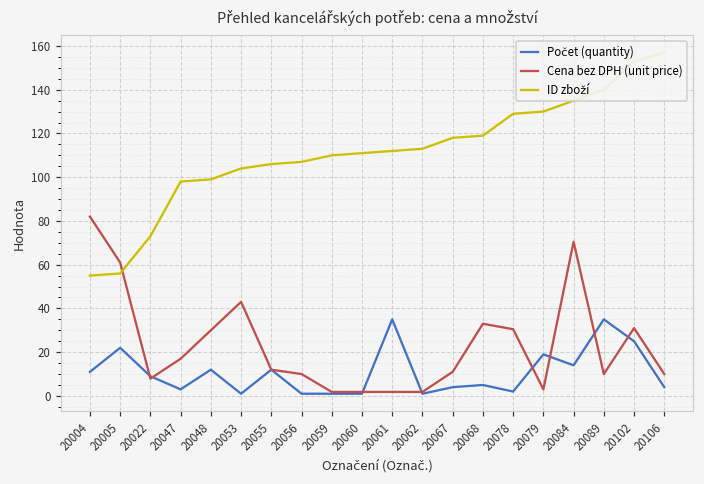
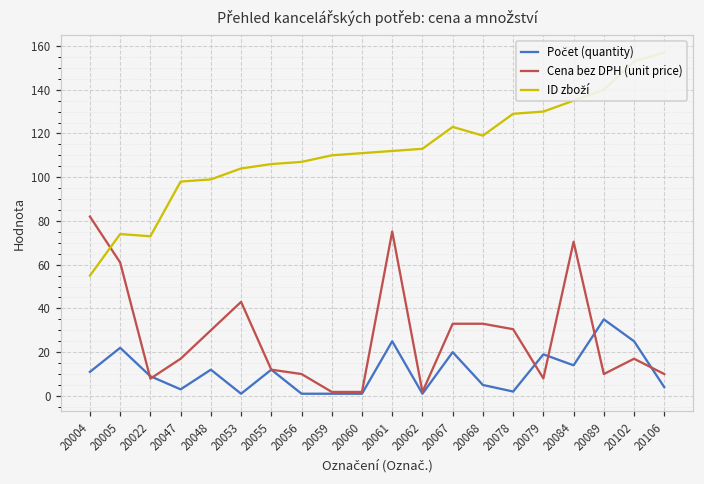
  {
    "Počet (quantity)": {
      "20004": 11,
      "20005": 22,
      "20047": 3,
      "20048": 12,
      "20053": 1,
      "20056": 1,
-     "20061": 35,
-     "20067": 4,
+     "20061": 25,
+     "20067": 20,
      "20068": 5,
      "20078": 2,
      "20079": 19,
      "20084": 14,
      "20089": 35,
      "20102": 25,
      "20106": 4
    },
    "Cena bez DPH (unit price)": {
      "20004": 82,
      "20005": 61,
      "20047": 17,
      "20048": 30,
      "20053": 43,
      "20056": 10,
-     "20061": 2,
-     "20067": 11,
+     "20061": 75,
+     "20067": 33,
      "20068": 33,
      "20078": 31,
-     "20079": 3,
+     "20079": 8,
      "20084": 71,
      "20089": 10,
-     "20102": 31,
+     "20102": 17,
      "20106": 10
    },
    "ID zboží": {
      "20004": 55,
-     "20005": 56,
+     "20005": 74,
      "20022": 73,
      "20047": 98,
      "20048": 99,
      "20053": 104,
      "20055": 106,
      "20056": 107,
      "20059": 110,
      "20060": 111,
      "20061": 112,
      "20062": 113,
-     "20067": 118,
+     "20067": 123,
      "20068": 119,
      "20078": 129,
      "20079": 130,
      "20084": 135
    }
  }
